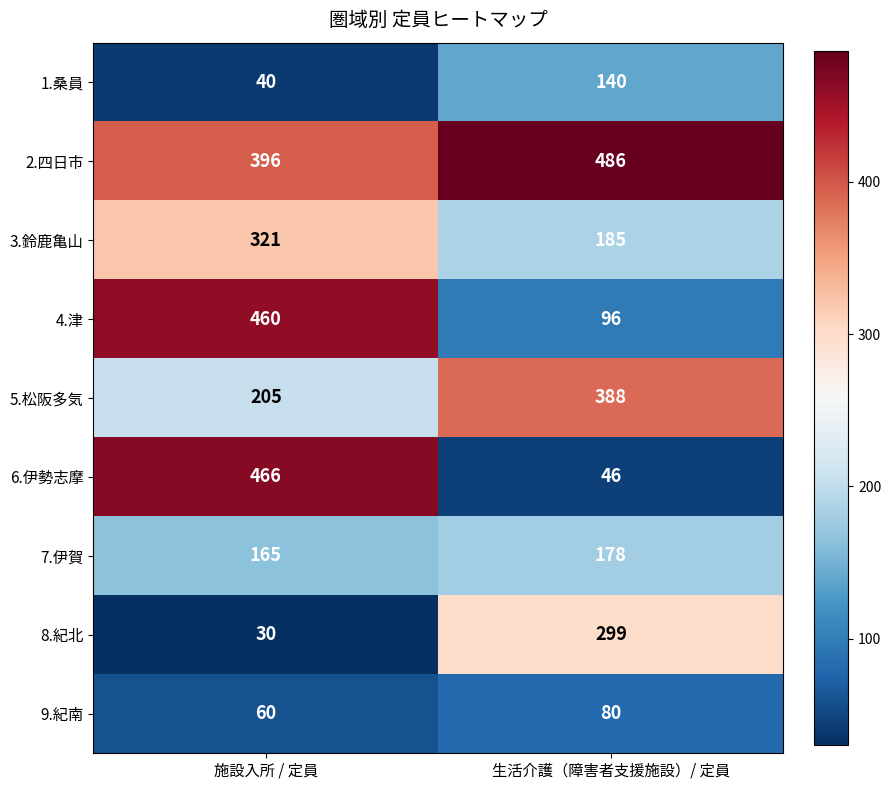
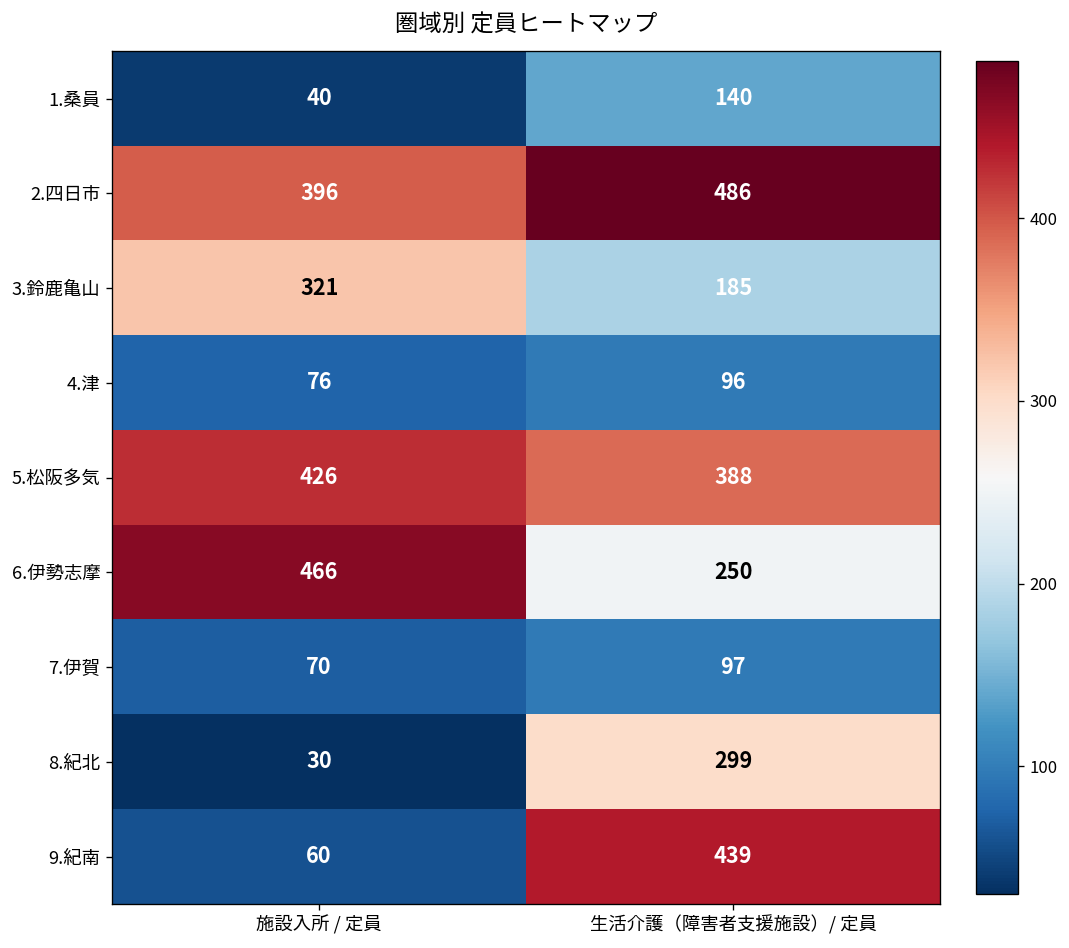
  {
    "1.桑員": {
      "施設入所 / 定員": 40,
      "生活介護（障害者支援施設）/ 定員": 140
    },
    "2.四日市": {
      "施設入所 / 定員": 396,
      "生活介護（障害者支援施設）/ 定員": 486
    },
    "3.鈴鹿亀山": {
      "施設入所 / 定員": 321,
      "生活介護（障害者支援施設）/ 定員": 185
    },
    "4.津": {
-     "施設入所 / 定員": 460,
+     "施設入所 / 定員": 76,
      "生活介護（障害者支援施設）/ 定員": 96
    },
    "5.松阪多気": {
-     "施設入所 / 定員": 205,
+     "施設入所 / 定員": 426,
      "生活介護（障害者支援施設）/ 定員": 388
    },
    "6.伊勢志摩": {
      "施設入所 / 定員": 466,
-     "生活介護（障害者支援施設）/ 定員": 46
+     "生活介護（障害者支援施設）/ 定員": 250
    },
    "7.伊賀": {
-     "施設入所 / 定員": 165,
-     "生活介護（障害者支援施設）/ 定員": 178
+     "施設入所 / 定員": 70,
+     "生活介護（障害者支援施設）/ 定員": 97
    },
    "8.紀北": {
      "施設入所 / 定員": 30,
      "生活介護（障害者支援施設）/ 定員": 299
    },
    "9.紀南": {
      "施設入所 / 定員": 60,
-     "生活介護（障害者支援施設）/ 定員": 80
+     "生活介護（障害者支援施設）/ 定員": 439
    }
  }
